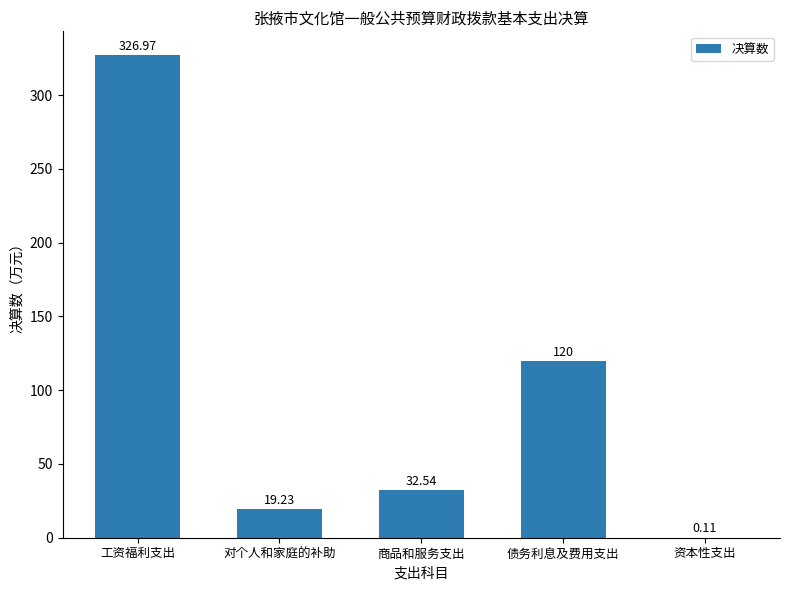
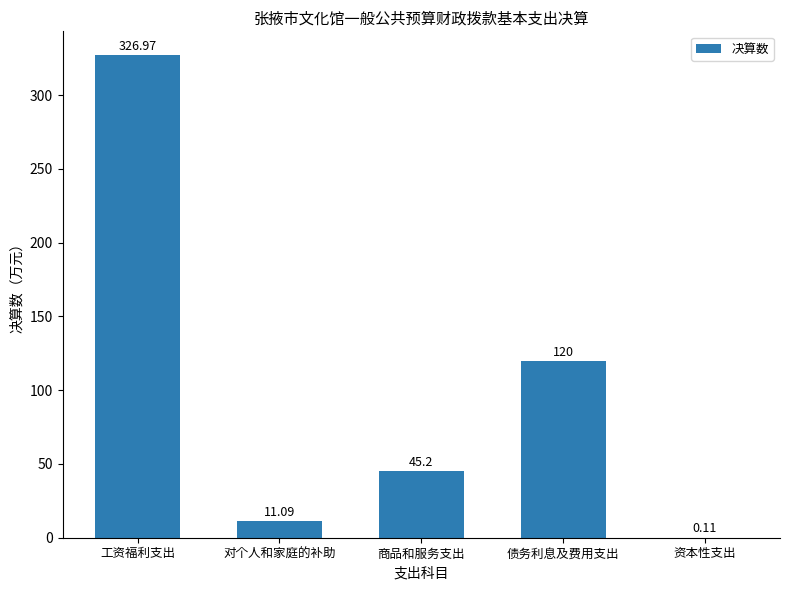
  {
    "工资福利支出": 326.97,
-   "对个人和家庭的补助": 19.23,
-   "商品和服务支出": 32.54,
+   "对个人和家庭的补助": 11.09,
+   "商品和服务支出": 45.2,
    "债务利息及费用支出": 120,
    "资本性支出": 0.11
  }
